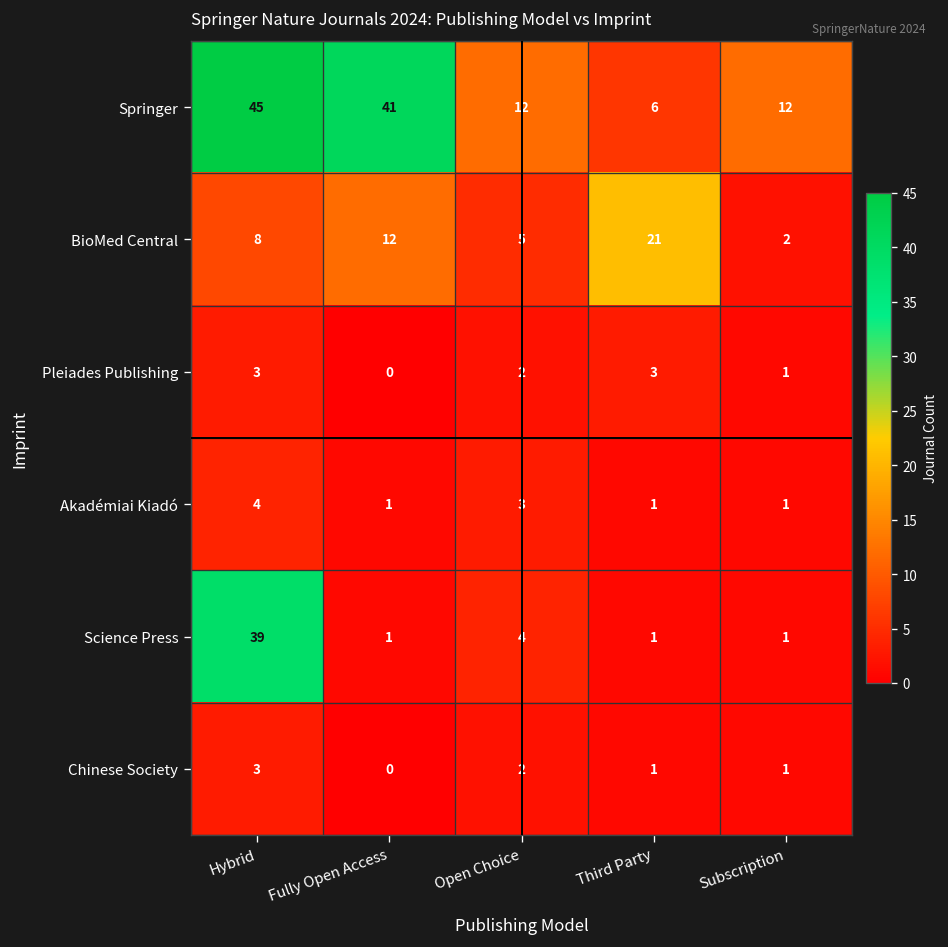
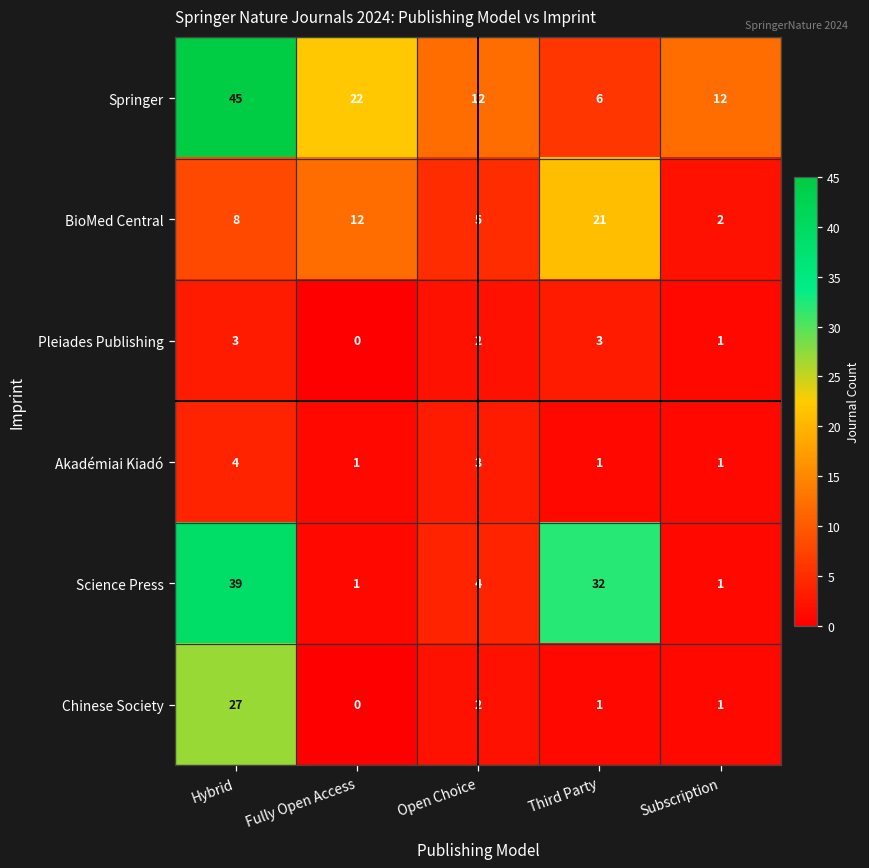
  {
    "Springer": {
      "Hybrid": 45,
-     "Fully Open Access": 41,
+     "Fully Open Access": 22,
      "Open Choice": 12,
      "Third Party": 6,
      "Subscription": 12
    },
    "BioMed Central": {
      "Hybrid": 8,
      "Fully Open Access": 12,
      "Open Choice": 5,
      "Third Party": 21,
      "Subscription": 2
    },
    "Pleiades Publishing": {
      "Hybrid": 3,
      "Fully Open Access": 0,
      "Open Choice": 2,
      "Third Party": 3,
      "Subscription": 1
    },
    "Akadémiai Kiadó": {
      "Hybrid": 4,
      "Fully Open Access": 1,
      "Open Choice": 3,
      "Third Party": 1,
      "Subscription": 1
    },
    "Science Press": {
      "Hybrid": 39,
      "Fully Open Access": 1,
      "Open Choice": 4,
-     "Third Party": 1,
+     "Third Party": 32,
      "Subscription": 1
    },
    "Chinese Society": {
-     "Hybrid": 3,
+     "Hybrid": 27,
      "Fully Open Access": 0,
      "Open Choice": 2,
      "Third Party": 1,
      "Subscription": 1
    }
  }
